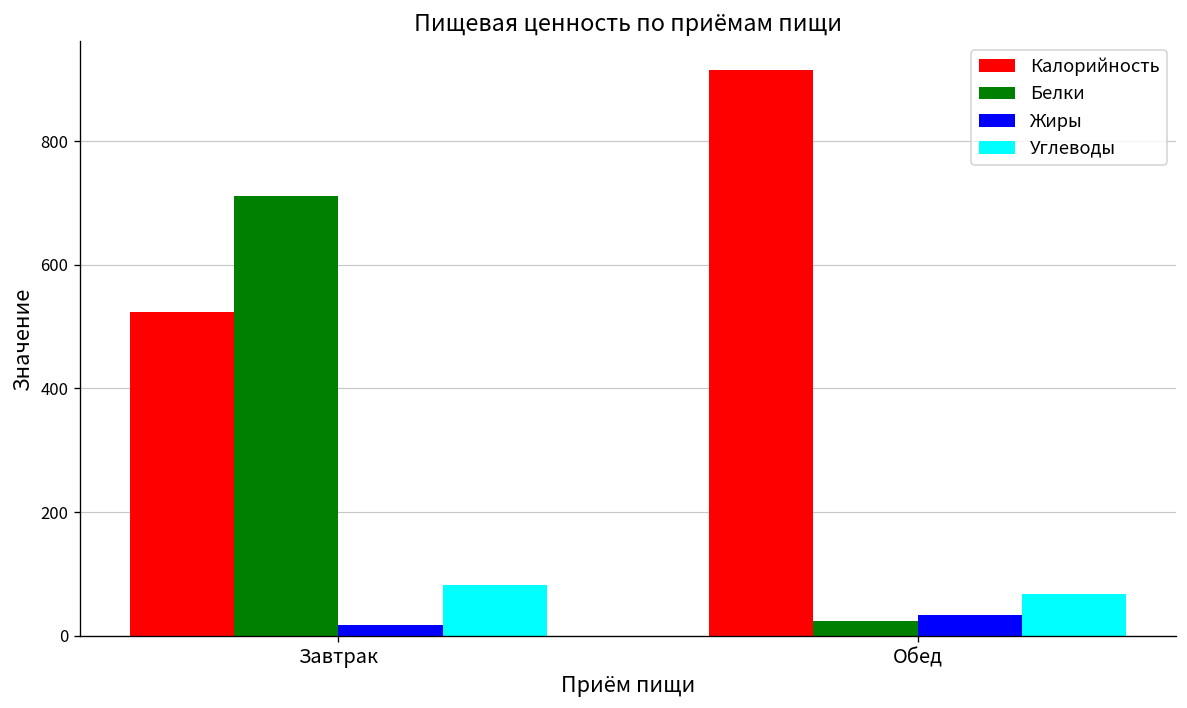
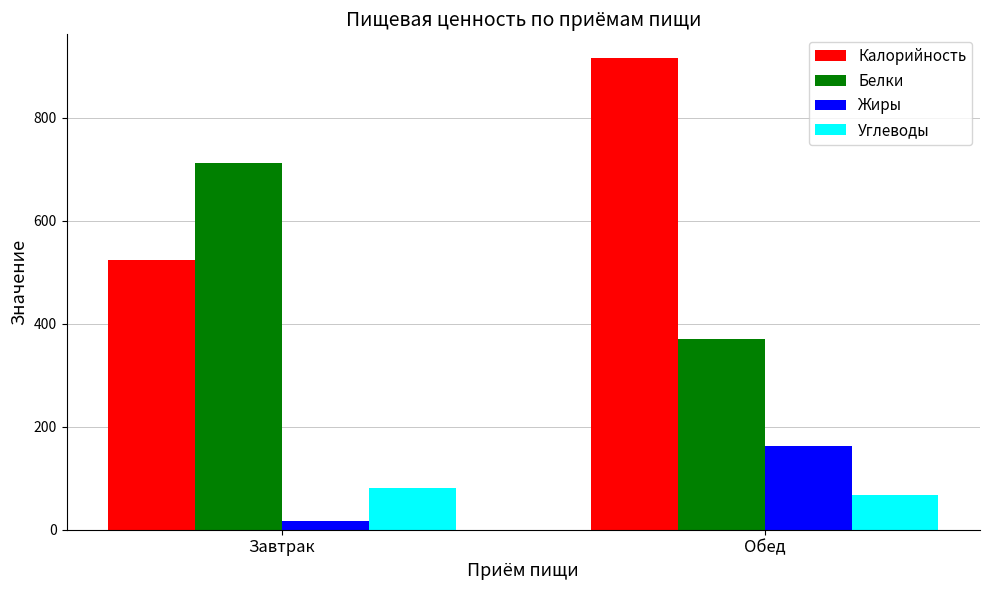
  {
    "Калорийность": {
      "Завтрак": 520,
      "Обед": 920
    },
    "Белки": {
      "Завтрак": 710,
-     "Обед": 20
+     "Обед": 370
    },
    "Жиры": {
      "Завтрак": 20,
-     "Обед": 30
+     "Обед": 160
    },
    "Углеводы": {
      "Завтрак": 80,
      "Обед": 70
    }
  }
